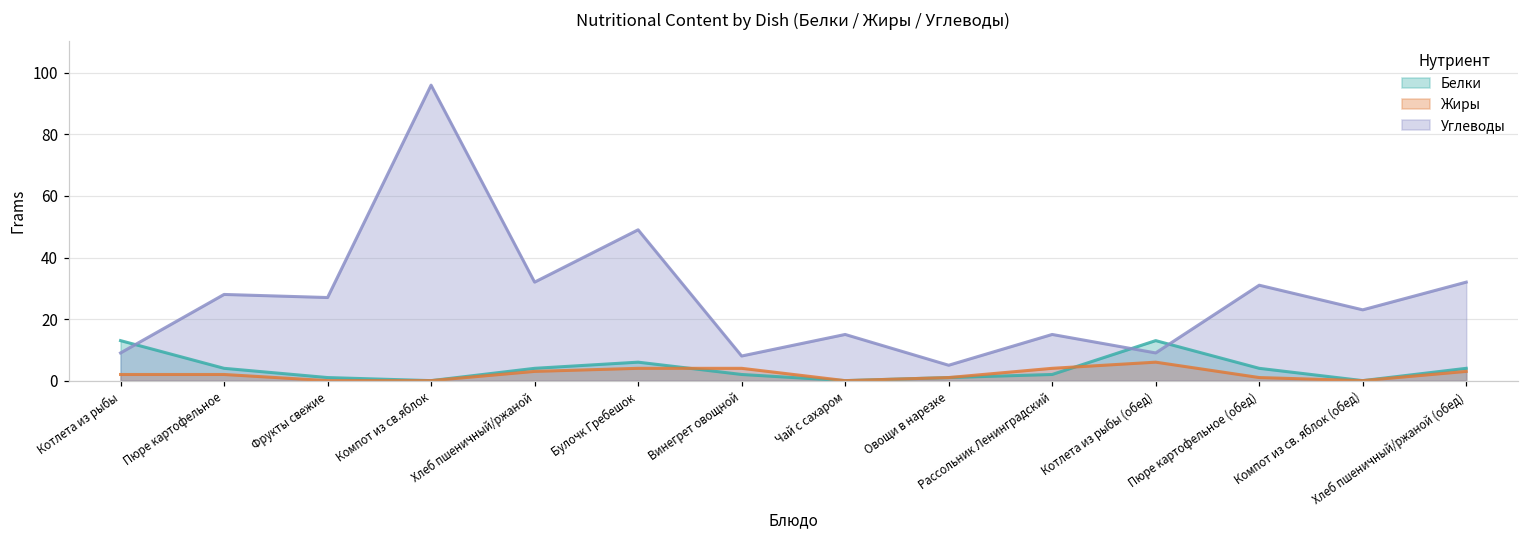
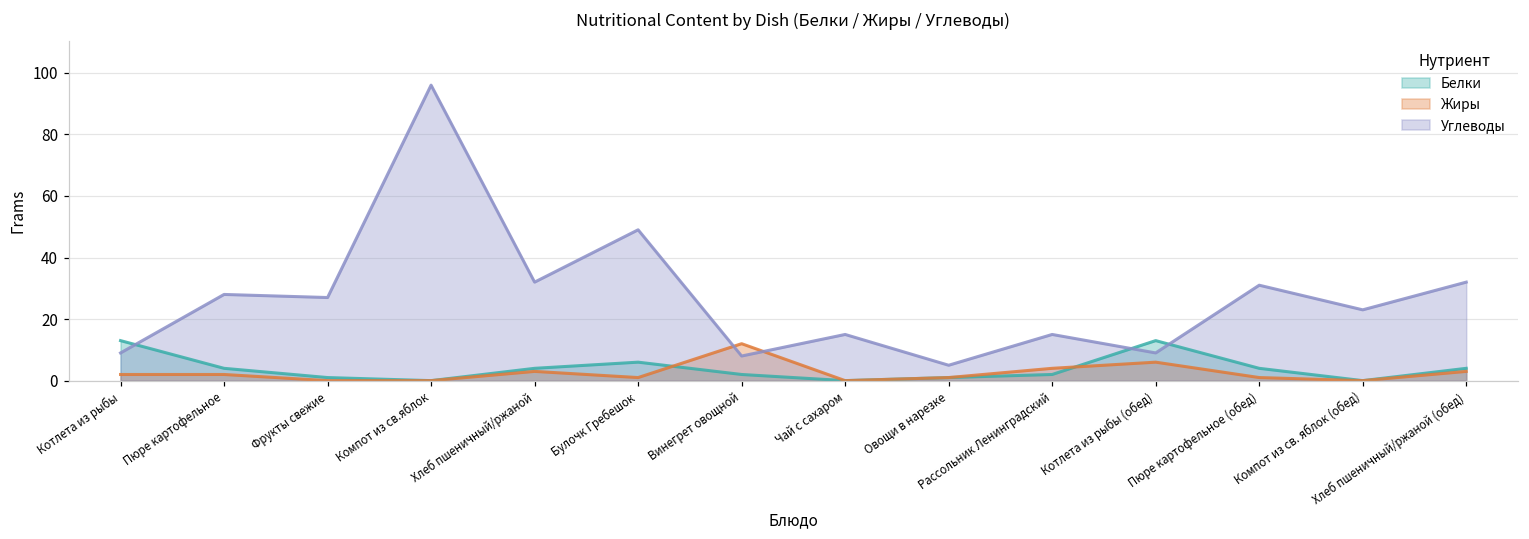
  {
    "Жиры": {
      "Котлета из рыбы": 2,
      "Пюре картофельное": 2,
      "Фрукты свежие": 0,
      "Хлеб пшеничный/ржаной": 3,
-     "Булочк Гребешок": 4,
-     "Винегрет овощной": 4,
+     "Булочк Гребешок": 1,
+     "Винегрет овощной": 12,
      "Рассольник Ленинградский": 4,
      "Котлета из рыбы (обед)": 6,
      "Пюре картофельное (обед)": 1,
      "Хлеб пшеничный/ржаной (обед)": 3
    }
  }
